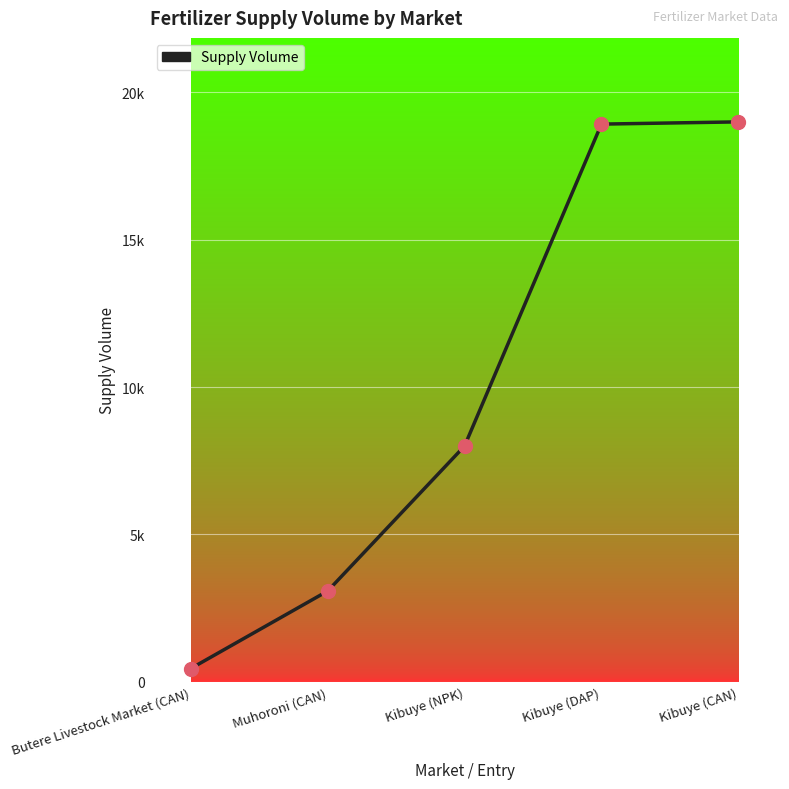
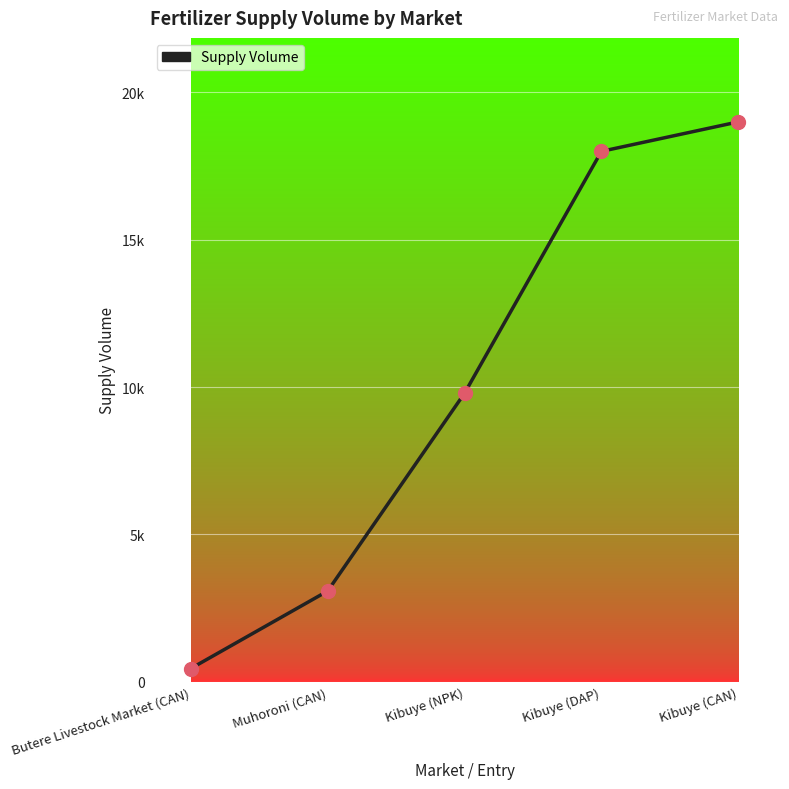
  {
    "Butere Livestock Market (CAN)": 500,
    "Muhoroni (CAN)": 3100,
-   "Kibuye (NPK)": 8000,
-   "Kibuye (DAP)": 18900,
+   "Kibuye (NPK)": 9800,
+   "Kibuye (DAP)": 18000,
    "Kibuye (CAN)": 19000
  }
